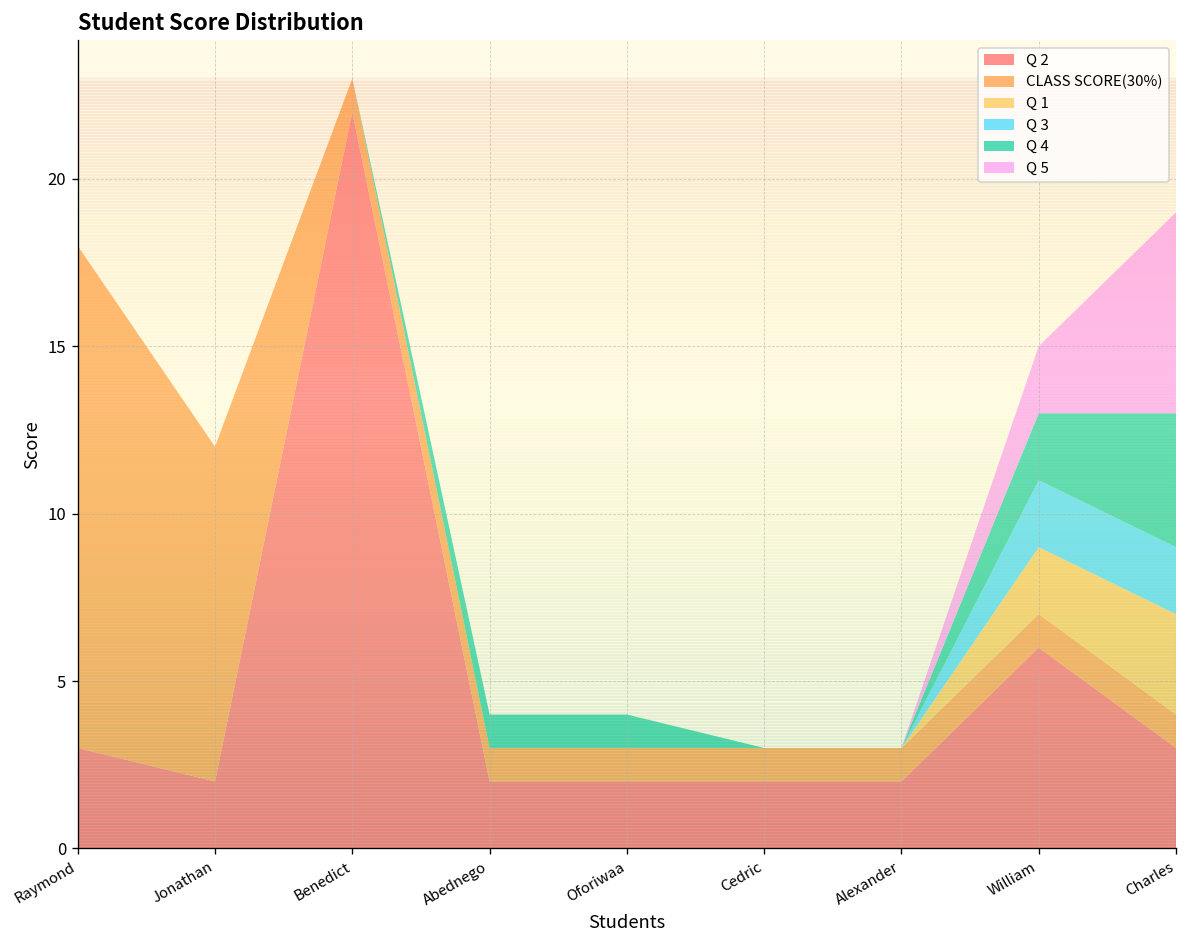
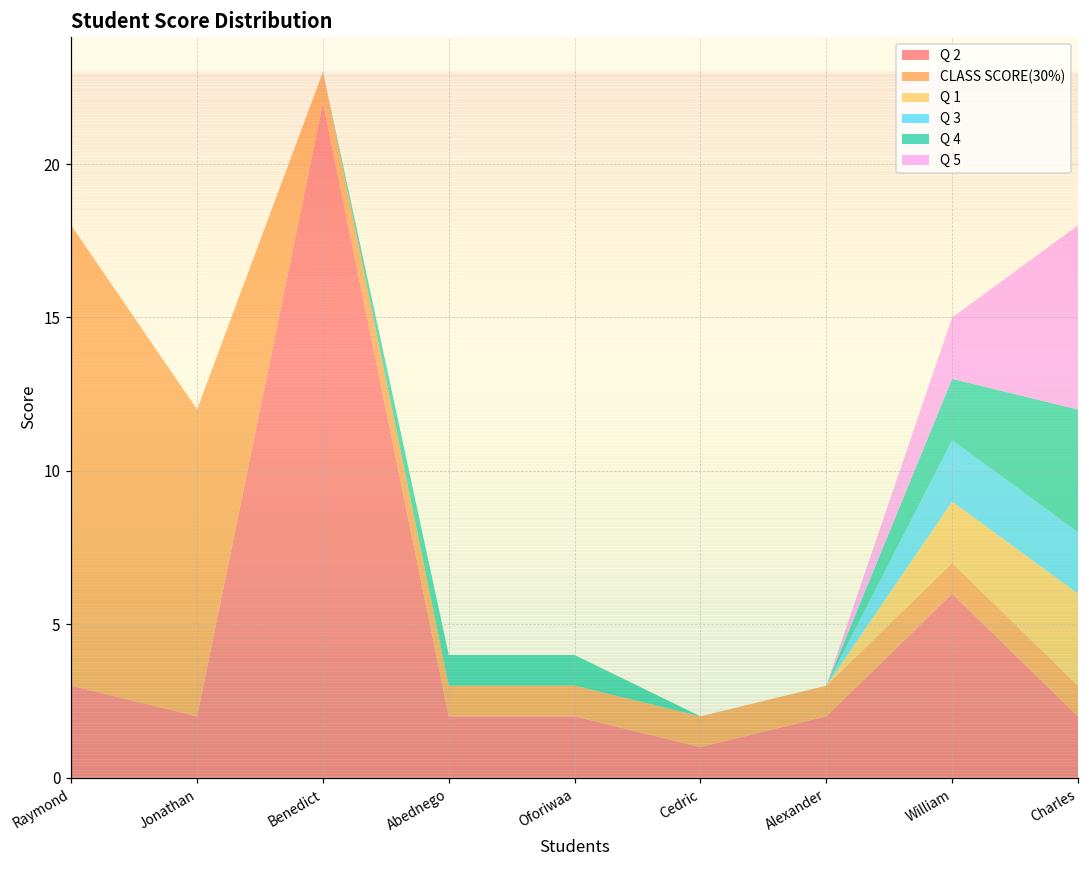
  {
    "Q 2": {
      "Raymond": 3,
      "Jonathan": 2,
      "Benedict": 22,
      "Abednego": 2,
      "Oforiwaa": 2,
-     "Cedric": 2,
+     "Cedric": 1,
      "Alexander": 2,
      "William": 6,
-     "Charles": 3
+     "Charles": 2
    },
    "Q 3": {
      "William": 2,
      "Charles": 2
    },
    "Q 4": {
      "William": 2,
      "Charles": 4
    },
    "Q 5": {
      "William": 2,
      "Charles": 6
    }
  }
